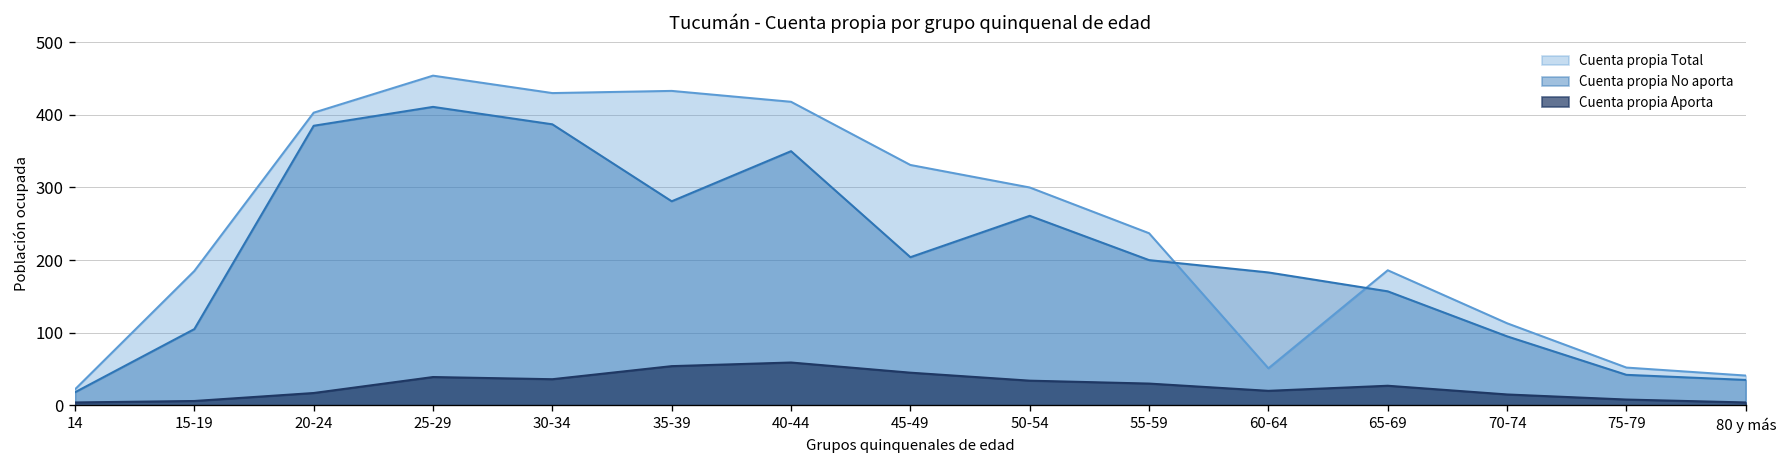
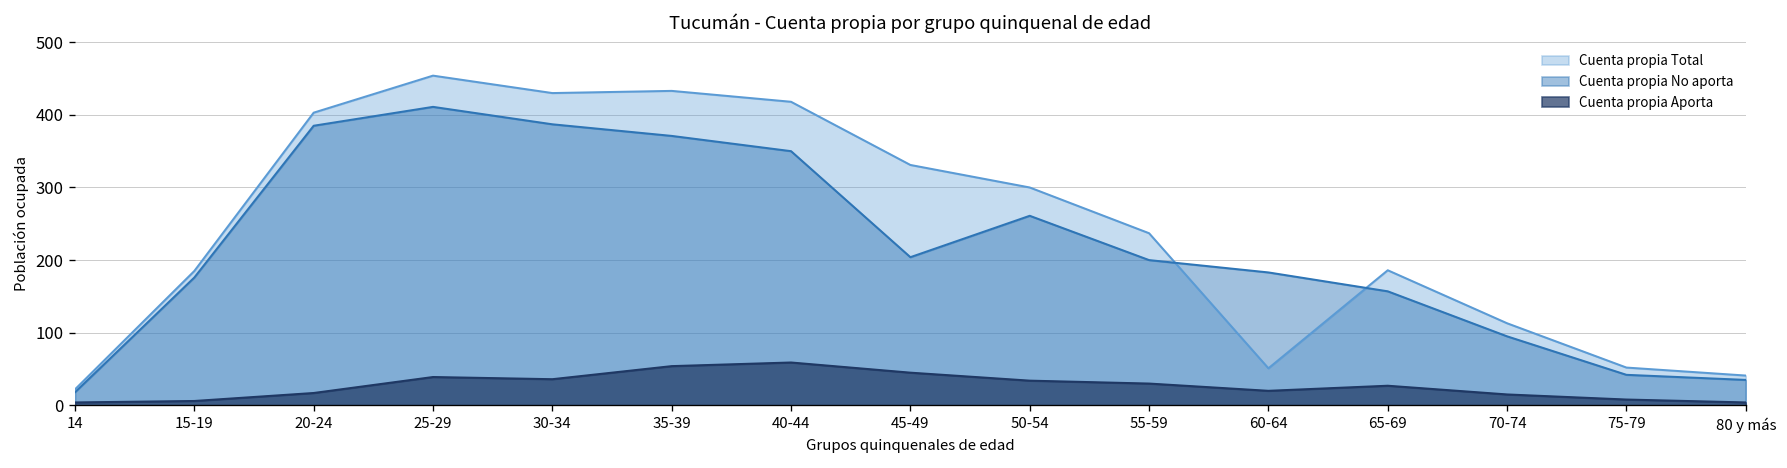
  {
    "Cuenta propia Total": {
      "15-19": 190,
      "20-24": 400,
      "25-29": 450,
      "30-34": 430,
      "35-39": 430,
      "40-44": 420,
      "45-49": 330,
      "50-54": 300,
      "55-59": 240,
      "60-64": 50,
      "65-69": 190,
      "70-74": 110,
      "75-79": 50,
      "80 y más": 40
    },
    "Cuenta propia No aporta": {
-     "15-19": 110,
+     "15-19": 180,
      "20-24": 390,
      "25-29": 410,
      "30-34": 390,
-     "35-39": 280,
+     "35-39": 370,
      "40-44": 350,
      "45-49": 200,
      "50-54": 260,
      "55-59": 200,
      "60-64": 180,
      "65-69": 160,
      "70-74": 100,
      "75-79": 40,
      "80 y más": 40
    },
    "Cuenta propia Aporta": {
      "14": 0,
      "15-19": 10,
      "20-24": 20,
      "25-29": 40,
      "30-34": 40,
      "35-39": 50,
      "40-44": 60,
      "45-49": 50,
      "50-54": 30,
      "55-59": 30,
      "60-64": 20,
      "65-69": 30,
      "70-74": 20,
      "75-79": 10,
      "80 y más": 0
    }
  }
